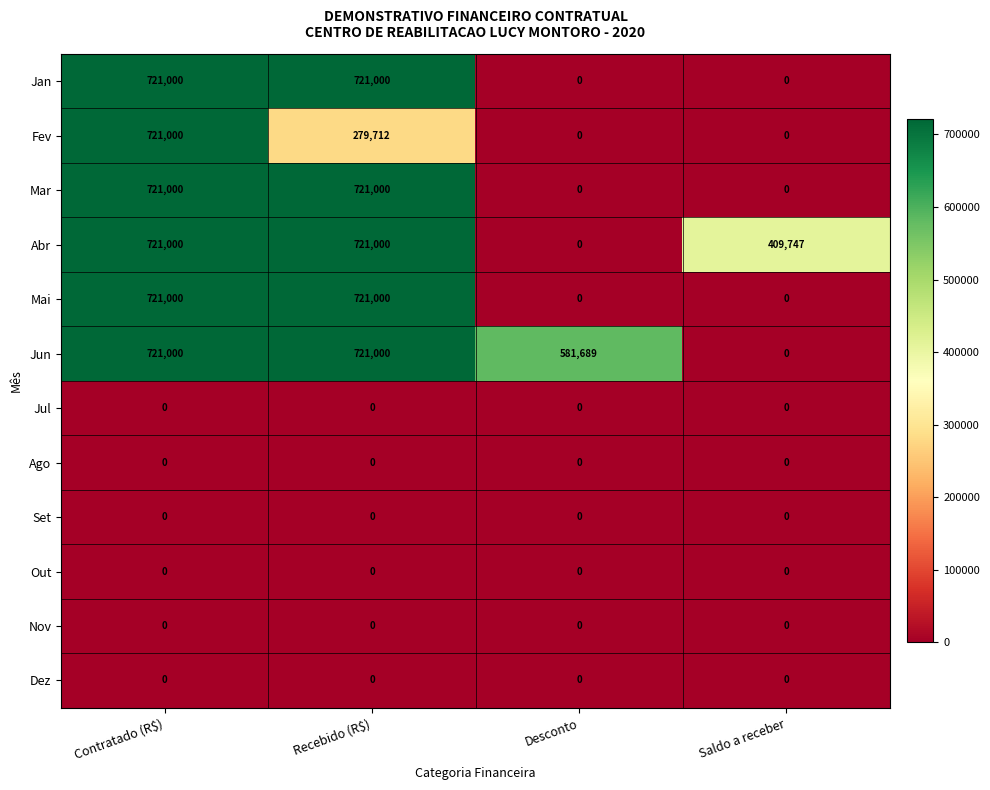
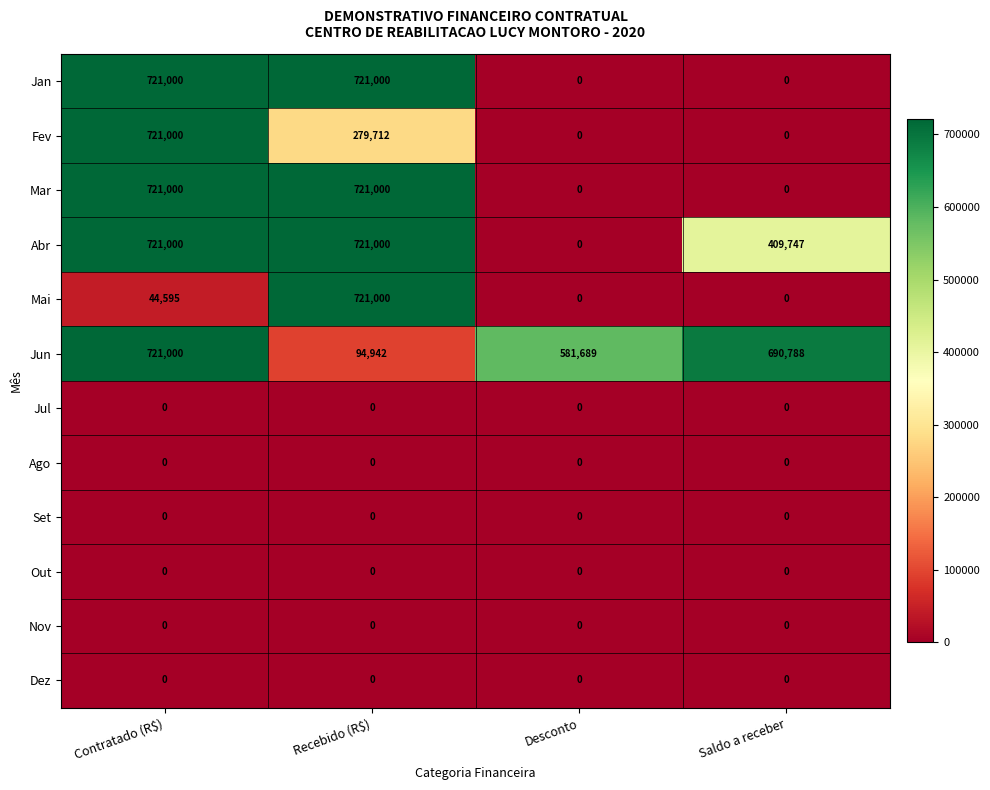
  {
    "Jan": {
      "Contratado (R$)": "721,000",
      "Recebido (R$)": "721,000",
      "Desconto": "0",
      "Saldo a receber": "0"
    },
    "Fev": {
      "Contratado (R$)": "721,000",
      "Recebido (R$)": "279,712",
      "Desconto": "0",
      "Saldo a receber": "0"
    },
    "Mar": {
      "Contratado (R$)": "721,000",
      "Recebido (R$)": "721,000",
      "Desconto": "0",
      "Saldo a receber": "0"
    },
    "Abr": {
      "Contratado (R$)": "721,000",
      "Recebido (R$)": "721,000",
      "Desconto": "0",
      "Saldo a receber": "409,747"
    },
    "Mai": {
-     "Contratado (R$)": "721,000",
+     "Contratado (R$)": "44,595",
      "Recebido (R$)": "721,000",
      "Desconto": "0",
      "Saldo a receber": "0"
    },
    "Jun": {
      "Contratado (R$)": "721,000",
-     "Recebido (R$)": "721,000",
+     "Recebido (R$)": "94,942",
      "Desconto": "581,689",
-     "Saldo a receber": "0"
+     "Saldo a receber": "690,788"
    },
    "Jul": {
      "Contratado (R$)": "0",
      "Recebido (R$)": "0",
      "Desconto": "0",
      "Saldo a receber": "0"
    },
    "Ago": {
      "Contratado (R$)": "0",
      "Recebido (R$)": "0",
      "Desconto": "0",
      "Saldo a receber": "0"
    },
    "Set": {
      "Contratado (R$)": "0",
      "Recebido (R$)": "0",
      "Desconto": "0",
      "Saldo a receber": "0"
    },
    "Out": {
      "Contratado (R$)": "0",
      "Recebido (R$)": "0",
      "Desconto": "0",
      "Saldo a receber": "0"
    },
    "Nov": {
      "Contratado (R$)": "0",
      "Recebido (R$)": "0",
      "Desconto": "0",
      "Saldo a receber": "0"
    },
    "Dez": {
      "Contratado (R$)": "0",
      "Recebido (R$)": "0",
      "Desconto": "0",
      "Saldo a receber": "0"
    }
  }
